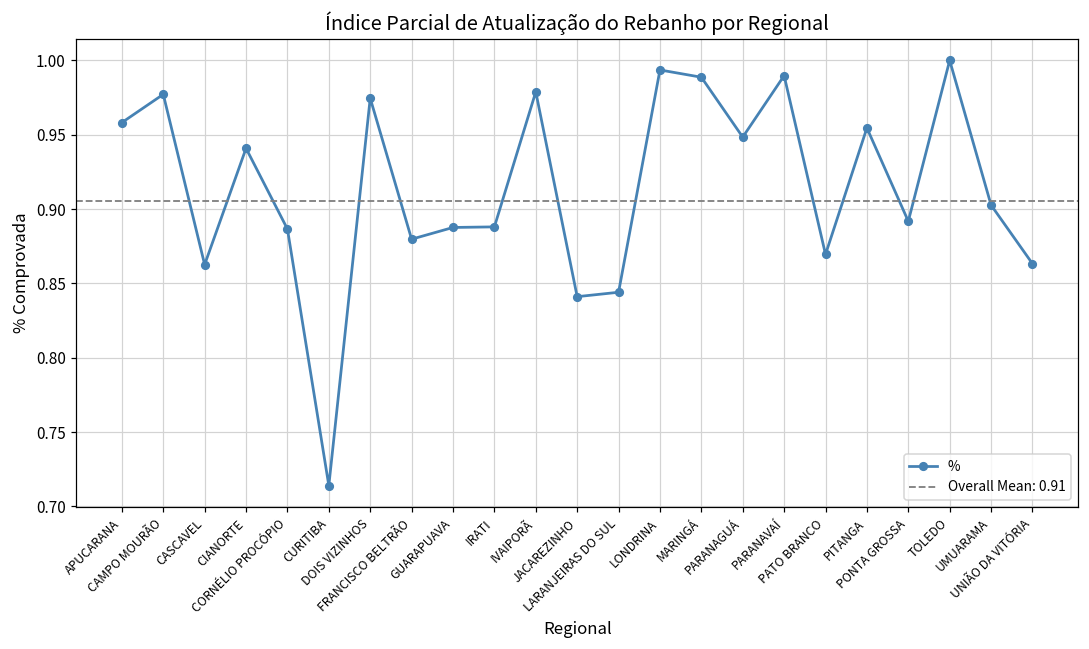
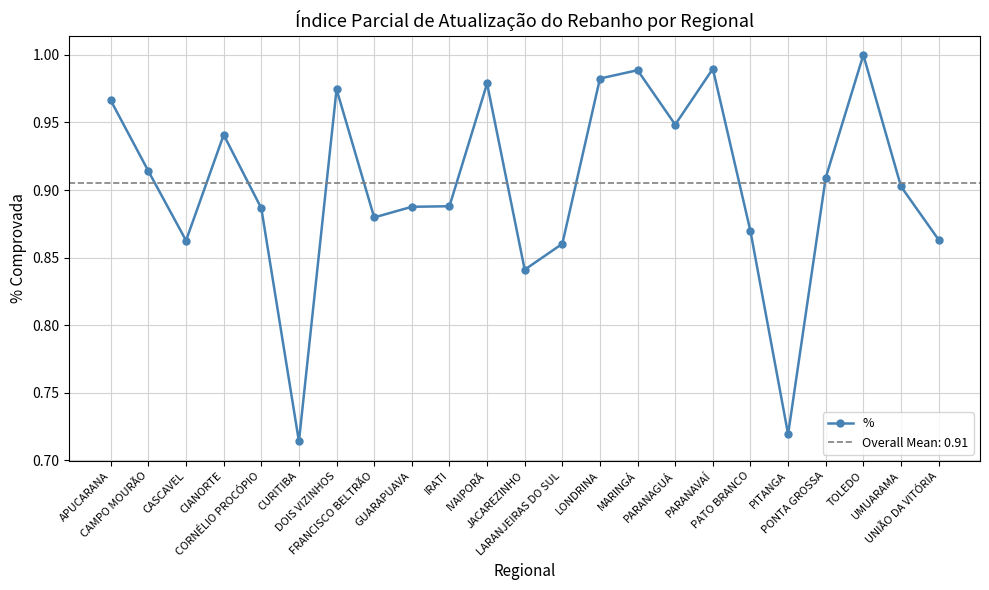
  {
-   "APUCARANA": 0.958,
-   "CAMPO MOURÃO": 0.977,
+   "APUCARANA": 0.966,
+   "CAMPO MOURÃO": 0.914,
    "CASCAVEL": 0.863,
    "CIANORTE": 0.941,
    "CORNÉLIO PROCÓPIO": 0.887,
    "CURITIBA": 0.714,
    "DOIS VIZINHOS": 0.974,
    "FRANCISCO BELTRÃO": 0.880,
    "GUARAPUAVA": 0.888,
    "IRATI": 0.888,
    "IVAIPORÃ": 0.979,
    "JACAREZINHO": 0.841,
-   "LARANJEIRAS DO SUL": 0.844,
-   "LONDRINA": 0.993,
+   "LARANJEIRAS DO SUL": 0.860,
+   "LONDRINA": 0.982,
    "MARINGÁ": 0.989,
    "PARANAGUÁ": 0.948,
    "PARANAVAÍ": 0.990,
    "PATO BRANCO": 0.869,
-   "PITANGA": 0.954,
-   "PONTA GROSSA": 0.892,
+   "PITANGA": 0.719,
+   "PONTA GROSSA": 0.909,
    "TOLEDO": 1.000,
    "UMUARAMA": 0.903,
    "UNIÃO DA VITÓRIA": 0.863
  }
